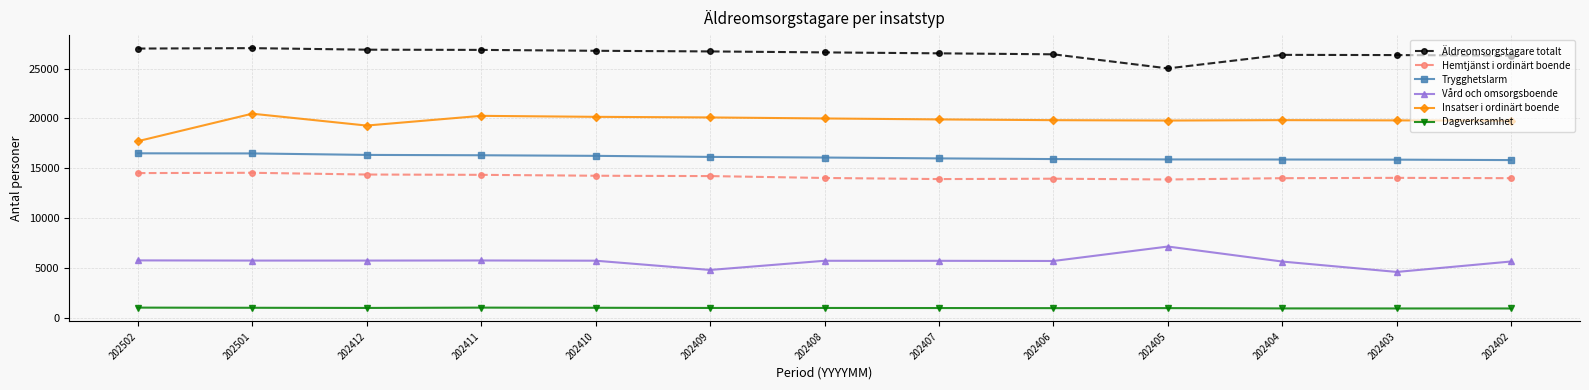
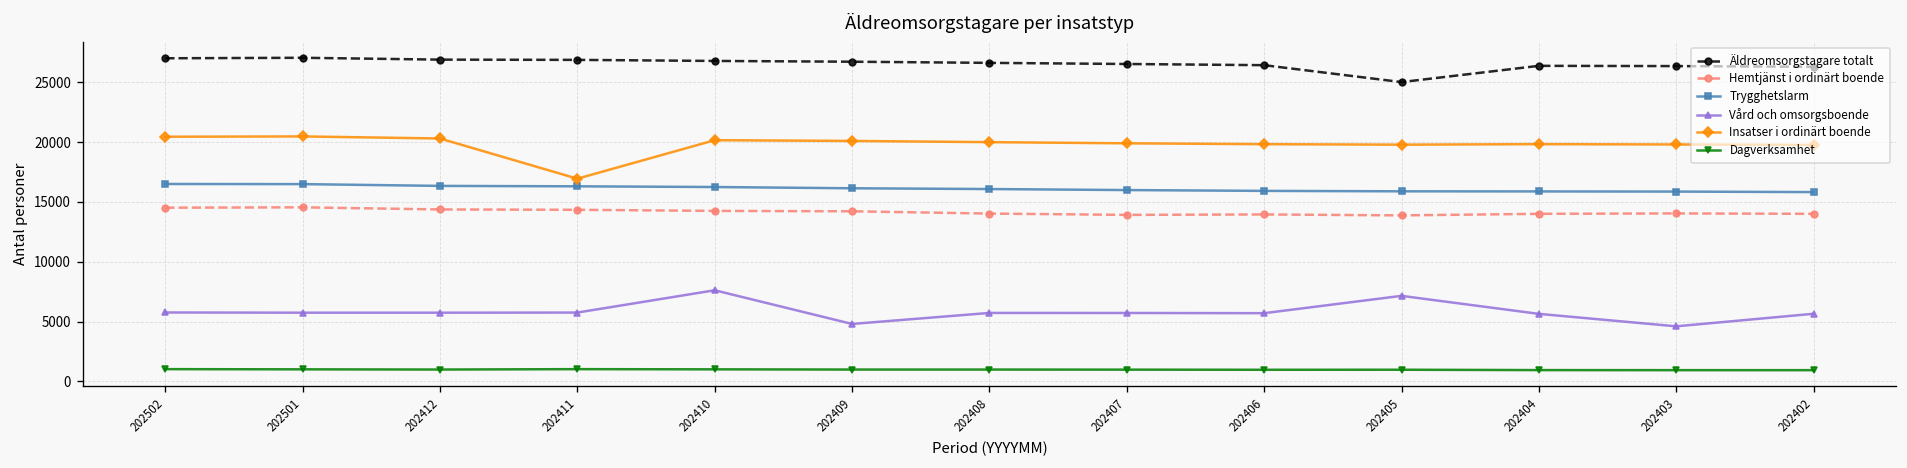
  {
    "Äldreomsorgstagare totalt": {
      "202502": 27000,
      "202501": 27000,
      "202412": 27000,
      "202411": 27000,
      "202410": 27000,
      "202409": 27000,
      "202408": 27000,
      "202407": 27000,
      "202406": 26000,
      "202405": 25000,
      "202404": 26000,
      "202403": 26000
    },
    "Hemtjänst i ordinärt boende": {
      "202502": 15000,
      "202501": 15000,
      "202412": 14000,
      "202411": 14000,
      "202410": 14000,
      "202409": 14000,
      "202408": 14000,
      "202407": 14000,
      "202406": 14000,
      "202405": 14000,
      "202404": 14000,
      "202403": 14000,
      "202402": 14000
    },
    "Trygghetslarm": {
      "202502": 16000,
      "202501": 16000,
      "202412": 16000,
      "202411": 16000,
      "202410": 16000,
      "202409": 16000,
      "202408": 16000,
      "202407": 16000,
      "202406": 16000,
      "202405": 16000,
      "202404": 16000,
      "202403": 16000,
      "202402": 16000
    },
    "Vård och omsorgsboende": {
      "202502": 6000,
      "202501": 6000,
      "202412": 6000,
      "202411": 6000,
-     "202410": 6000,
+     "202410": 8000,
      "202409": 5000,
      "202408": 6000,
      "202407": 6000,
      "202406": 6000,
      "202405": 7000,
      "202404": 6000,
      "202403": 5000,
      "202402": 6000
    },
    "Insatser i ordinärt boende": {
-     "202502": 18000,
+     "202502": 20000,
      "202501": 20000,
-     "202412": 19000,
-     "202411": 20000,
+     "202412": 20000,
+     "202411": 17000,
      "202410": 20000,
      "202409": 20000,
      "202408": 20000,
      "202407": 20000,
      "202406": 20000,
      "202405": 20000,
      "202404": 20000,
      "202403": 20000
    },
    "Dagverksamhet": {
      "202502": 1000,
      "202501": 1000,
      "202412": 1000,
      "202411": 1000,
      "202410": 1000,
      "202409": 1000,
      "202408": 1000,
      "202407": 1000,
      "202406": 1000,
      "202405": 1000,
      "202404": 1000,
      "202403": 1000,
      "202402": 1000
    }
  }
